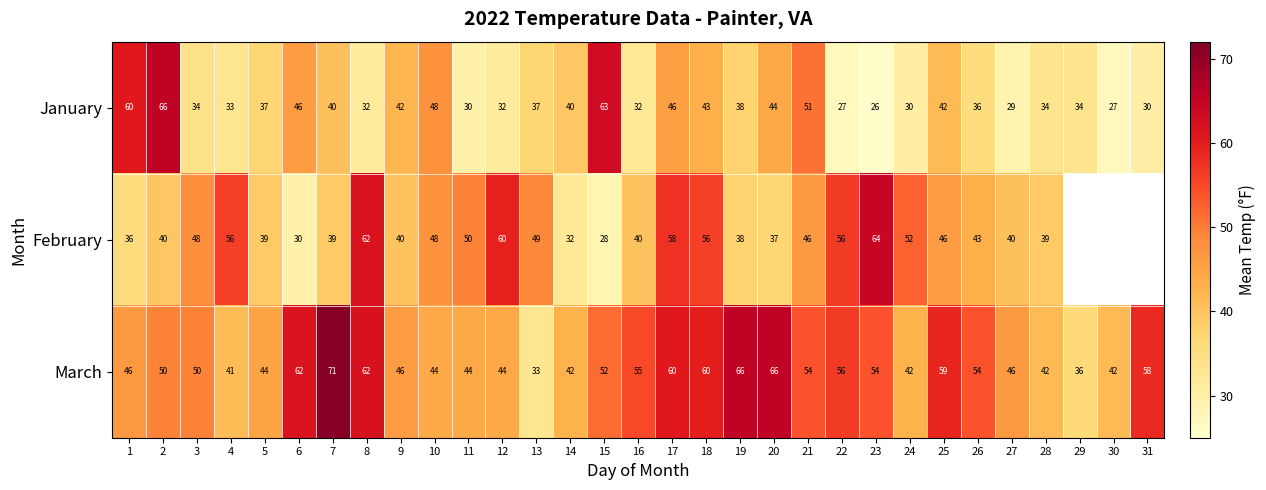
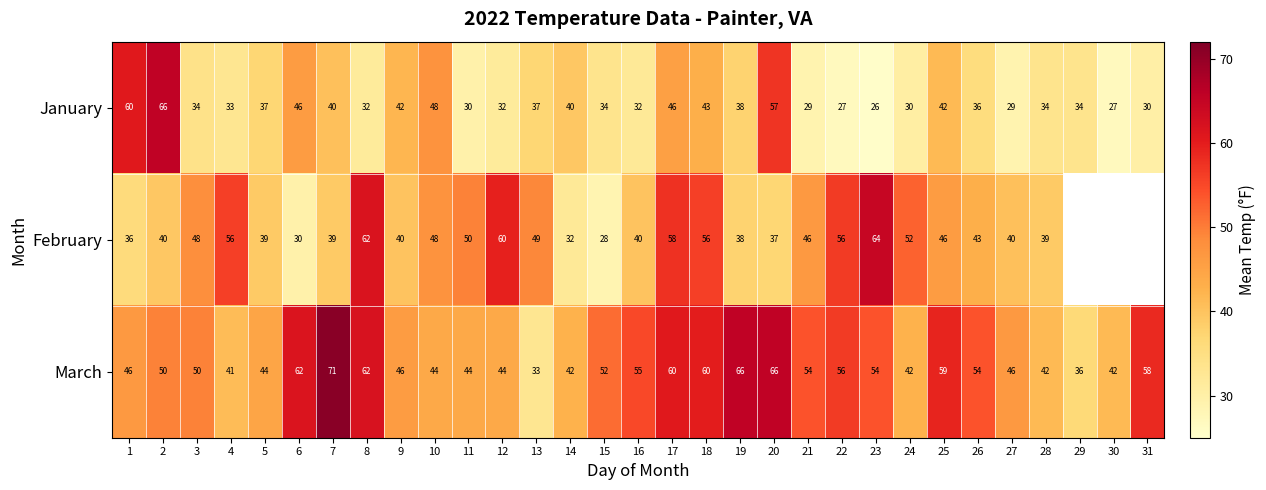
  {
    "January": {
      "1": 60,
      "2": 66,
      "3": 34,
      "4": 33,
      "5": 37,
      "6": 46,
      "7": 40,
      "8": 32,
      "9": 42,
      "10": 48,
      "11": 30,
      "12": 32,
      "13": 37,
      "14": 40,
-     "15": 63,
+     "15": 34,
      "16": 32,
      "17": 46,
      "18": 43,
      "19": 38,
-     "20": 44,
-     "21": 51,
+     "20": 57,
+     "21": 29,
      "22": 27,
      "23": 26,
      "24": 30,
      "25": 42,
      "26": 36,
      "27": 29,
      "28": 34,
      "29": 34,
      "30": 27,
      "31": 30
    },
    "February": {
      "1": 36,
      "2": 40,
      "3": 48,
      "4": 56,
      "5": 39,
      "6": 30,
      "7": 39,
      "8": 62,
      "9": 40,
      "10": 48,
      "11": 50,
      "12": 60,
      "13": 49,
      "14": 32,
      "15": 28,
      "16": 40,
      "17": 58,
      "18": 56,
      "19": 38,
      "20": 37,
      "21": 46,
      "22": 56,
      "23": 64,
      "24": 52,
      "25": 46,
      "26": 43,
      "27": 40,
      "28": 39
    },
    "March": {
      "1": 46,
      "2": 50,
      "3": 50,
      "4": 41,
      "5": 44,
      "6": 62,
      "7": 71,
      "8": 62,
      "9": 46,
      "10": 44,
      "11": 44,
      "12": 44,
      "13": 33,
      "14": 42,
      "15": 52,
      "16": 55,
      "17": 60,
      "18": 60,
      "19": 66,
      "20": 66,
      "21": 54,
      "22": 56,
      "23": 54,
      "24": 42,
      "25": 59,
      "26": 54,
      "27": 46,
      "28": 42,
      "29": 36,
      "30": 42,
      "31": 58
    }
  }
